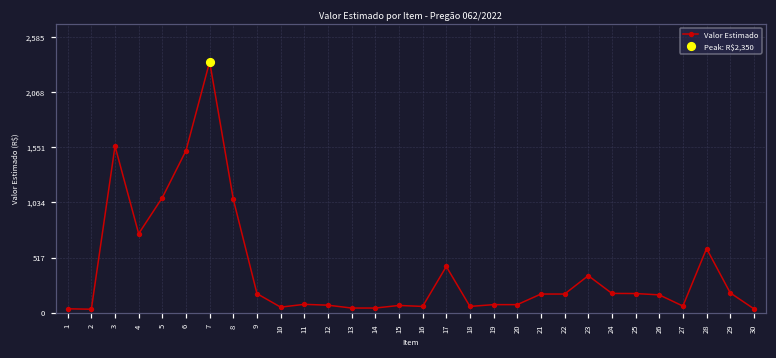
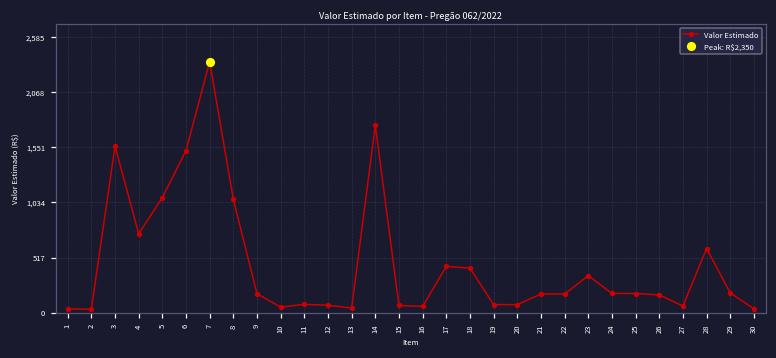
  {
    "Valor Estimado": {
      "1": "0",
      "2": "0",
      "3": "1,600",
      "4": "700",
      "5": "1,100",
      "6": "1,500",
      "8": "1,100",
      "9": "200",
      "10": "100",
      "11": "100",
      "12": "100",
      "13": "0",
-     "14": "0",
+     "14": "1,800",
      "15": "100",
      "16": "100",
      "17": "400",
-     "18": "100",
+     "18": "400",
      "19": "100",
      "20": "100",
      "21": "200",
      "22": "200",
      "23": "300",
      "24": "200",
      "25": "200",
      "26": "200",
      "27": "100",
      "28": "600",
      "29": "200",
      "30": "0"
    }
  }
